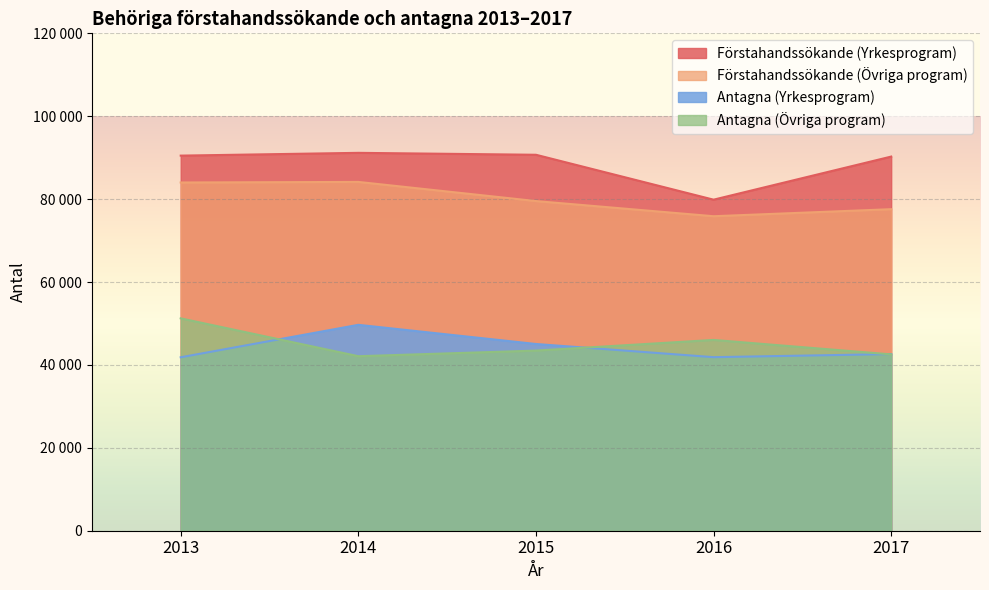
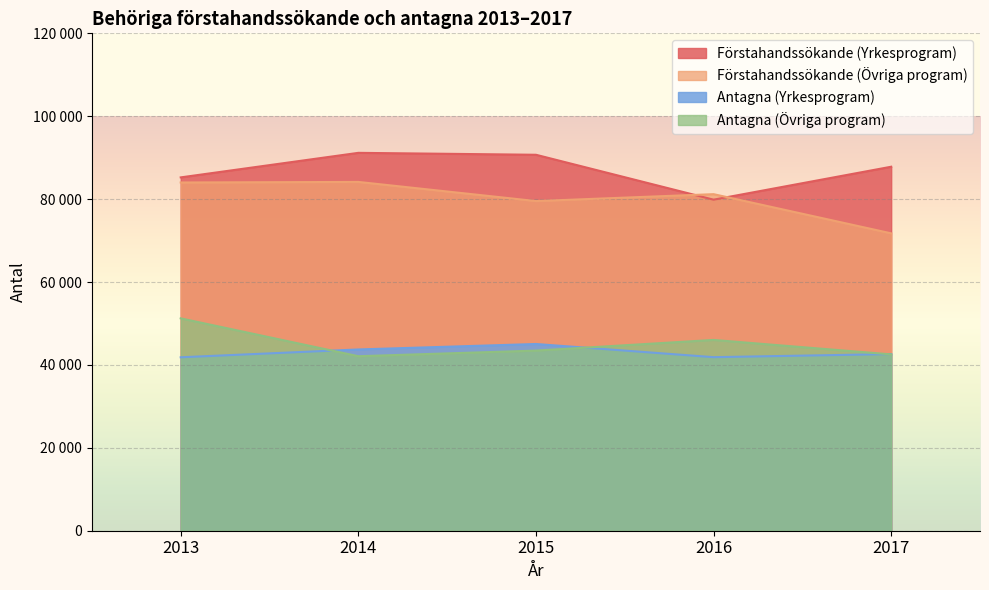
  {
    "Förstahandssökande (Yrkesprogram)": {
-     "2013": 90000,
+     "2013": 85000,
      "2014": 91000,
      "2015": 91000,
      "2016": 80000,
-     "2017": 90000
+     "2017": 88000
    },
    "Förstahandssökande (Övriga program)": {
      "2013": 84000,
      "2014": 84000,
      "2015": 80000,
-     "2016": 76000,
-     "2017": 78000
+     "2016": 81000,
+     "2017": 72000
    },
    "Antagna (Yrkesprogram)": {
      "2013": 42000,
-     "2014": 50000,
+     "2014": 44000,
      "2015": 45000,
      "2016": 42000
    },
    "Antagna (Övriga program)": {
      "2013": 51000,
      "2014": 42000,
      "2015": 43000,
      "2016": 46000
    }
  }
